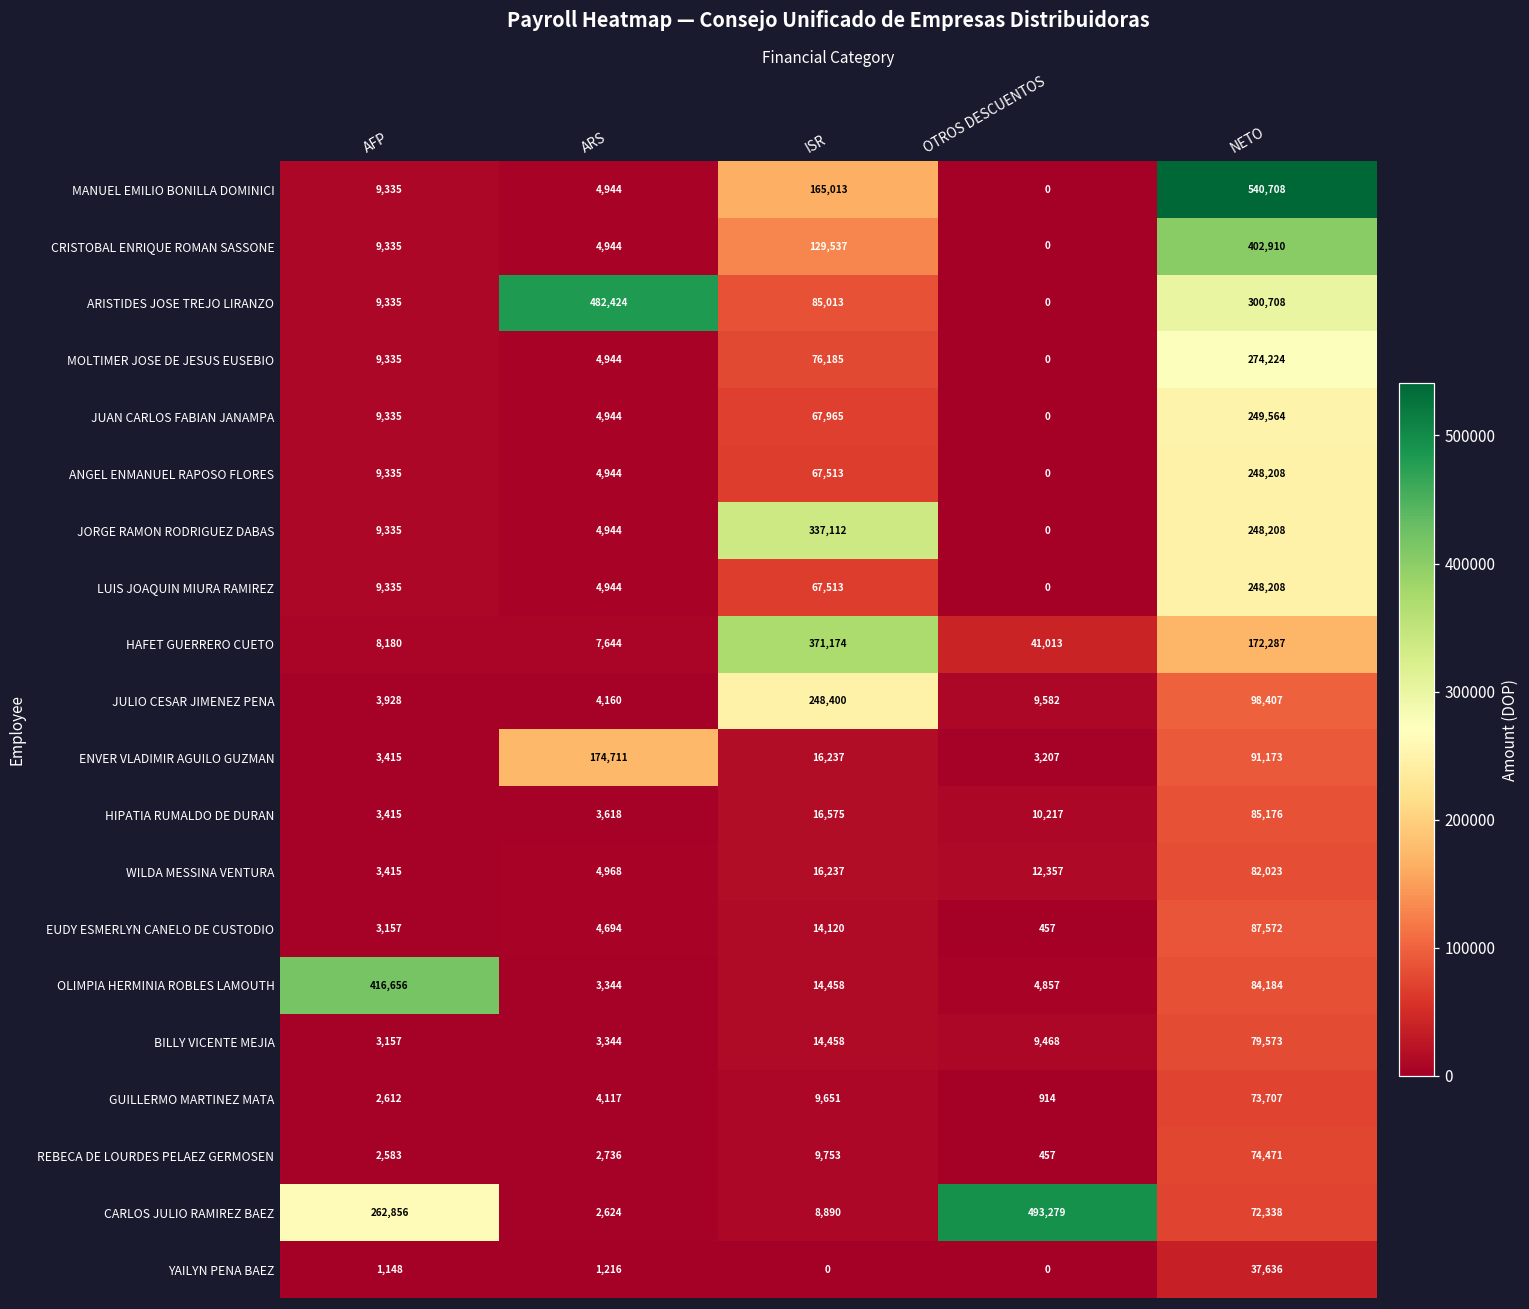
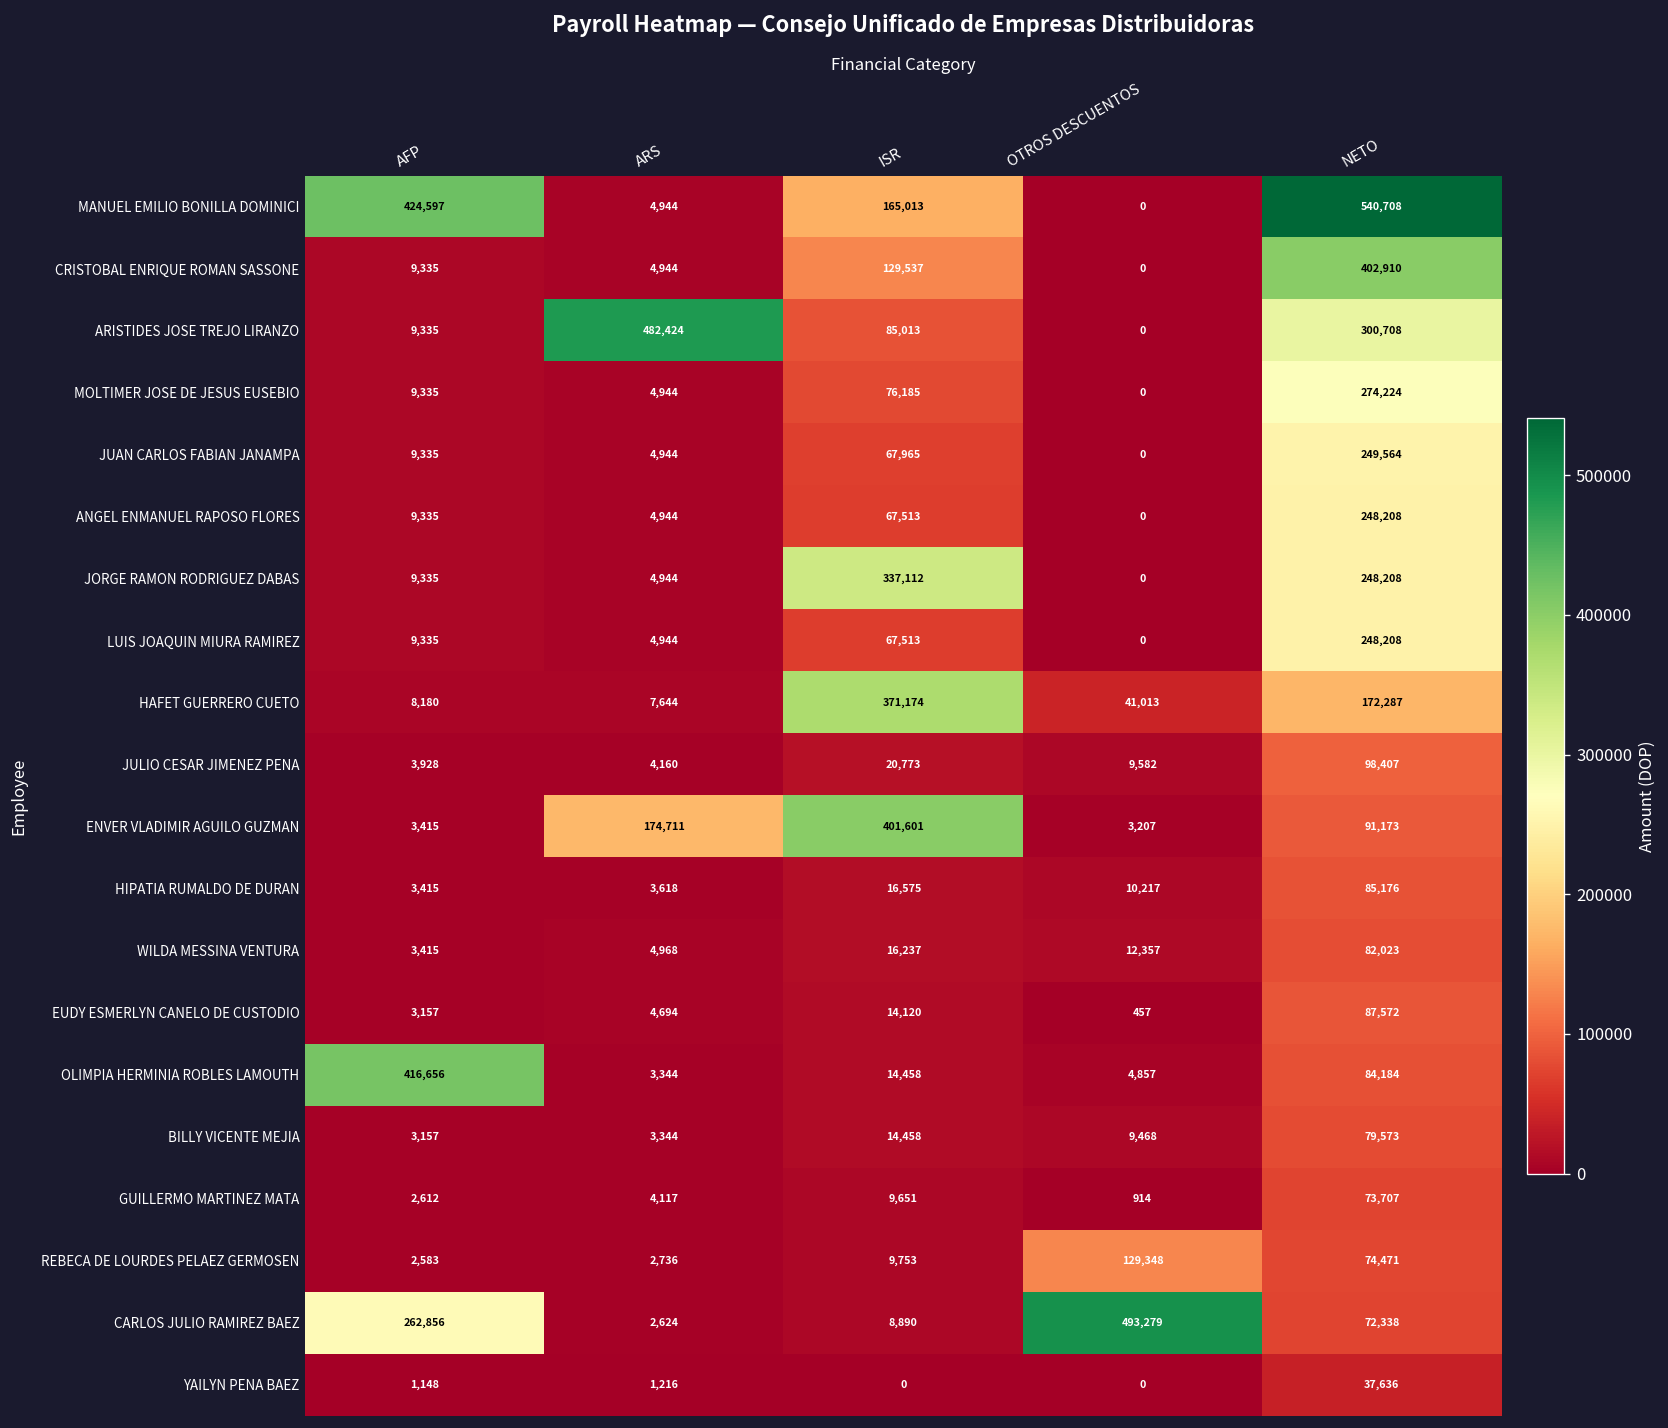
  {
    "MANUEL EMILIO BONILLA DOMINICI": {
-     "AFP": "9,335",
+     "AFP": "424,597",
      "ARS": "4,944",
      "ISR": "165,013",
      "OTROS DESCUENTOS": "0",
      "NETO": "540,708"
    },
    "CRISTOBAL ENRIQUE ROMAN SASSONE": {
      "AFP": "9,335",
      "ARS": "4,944",
      "ISR": "129,537",
      "OTROS DESCUENTOS": "0",
      "NETO": "402,910"
    },
    "ARISTIDES JOSE TREJO LIRANZO": {
      "AFP": "9,335",
      "ARS": "482,424",
      "ISR": "85,013",
      "OTROS DESCUENTOS": "0",
      "NETO": "300,708"
    },
    "MOLTIMER JOSE DE JESUS EUSEBIO": {
      "AFP": "9,335",
      "ARS": "4,944",
      "ISR": "76,185",
      "OTROS DESCUENTOS": "0",
      "NETO": "274,224"
    },
    "JUAN CARLOS FABIAN JANAMPA": {
      "AFP": "9,335",
      "ARS": "4,944",
      "ISR": "67,965",
      "OTROS DESCUENTOS": "0",
      "NETO": "249,564"
    },
    "ANGEL ENMANUEL RAPOSO FLORES": {
      "AFP": "9,335",
      "ARS": "4,944",
      "ISR": "67,513",
      "OTROS DESCUENTOS": "0",
      "NETO": "248,208"
    },
    "JORGE RAMON RODRIGUEZ DABAS": {
      "AFP": "9,335",
      "ARS": "4,944",
      "ISR": "337,112",
      "OTROS DESCUENTOS": "0",
      "NETO": "248,208"
    },
    "LUIS JOAQUIN MIURA RAMIREZ": {
      "AFP": "9,335",
      "ARS": "4,944",
      "ISR": "67,513",
      "OTROS DESCUENTOS": "0",
      "NETO": "248,208"
    },
    "HAFET GUERRERO CUETO": {
      "AFP": "8,180",
      "ARS": "7,644",
      "ISR": "371,174",
      "OTROS DESCUENTOS": "41,013",
      "NETO": "172,287"
    },
    "JULIO CESAR JIMENEZ PENA": {
      "AFP": "3,928",
      "ARS": "4,160",
-     "ISR": "248,400",
+     "ISR": "20,773",
      "OTROS DESCUENTOS": "9,582",
      "NETO": "98,407"
    },
    "ENVER VLADIMIR AGUILO GUZMAN": {
      "AFP": "3,415",
      "ARS": "174,711",
-     "ISR": "16,237",
+     "ISR": "401,601",
      "OTROS DESCUENTOS": "3,207",
      "NETO": "91,173"
    },
    "HIPATIA RUMALDO DE DURAN": {
      "AFP": "3,415",
      "ARS": "3,618",
      "ISR": "16,575",
      "OTROS DESCUENTOS": "10,217",
      "NETO": "85,176"
    },
    "WILDA MESSINA VENTURA": {
      "AFP": "3,415",
      "ARS": "4,968",
      "ISR": "16,237",
      "OTROS DESCUENTOS": "12,357",
      "NETO": "82,023"
    },
    "EUDY ESMERLYN CANELO DE CUSTODIO": {
      "AFP": "3,157",
      "ARS": "4,694",
      "ISR": "14,120",
      "OTROS DESCUENTOS": "457",
      "NETO": "87,572"
    },
    "OLIMPIA HERMINIA ROBLES LAMOUTH": {
      "AFP": "416,656",
      "ARS": "3,344",
      "ISR": "14,458",
      "OTROS DESCUENTOS": "4,857",
      "NETO": "84,184"
    },
    "BILLY VICENTE MEJIA": {
      "AFP": "3,157",
      "ARS": "3,344",
      "ISR": "14,458",
      "OTROS DESCUENTOS": "9,468",
      "NETO": "79,573"
    },
    "GUILLERMO MARTINEZ MATA": {
      "AFP": "2,612",
      "ARS": "4,117",
      "ISR": "9,651",
      "OTROS DESCUENTOS": "914",
      "NETO": "73,707"
    },
    "REBECA DE LOURDES PELAEZ GERMOSEN": {
      "AFP": "2,583",
      "ARS": "2,736",
      "ISR": "9,753",
-     "OTROS DESCUENTOS": "457",
+     "OTROS DESCUENTOS": "129,348",
      "NETO": "74,471"
    },
    "CARLOS JULIO RAMIREZ BAEZ": {
      "AFP": "262,856",
      "ARS": "2,624",
      "ISR": "8,890",
      "OTROS DESCUENTOS": "493,279",
      "NETO": "72,338"
    },
    "YAILYN PENA BAEZ": {
      "AFP": "1,148",
      "ARS": "1,216",
      "ISR": "0",
      "OTROS DESCUENTOS": "0",
      "NETO": "37,636"
    }
  }
